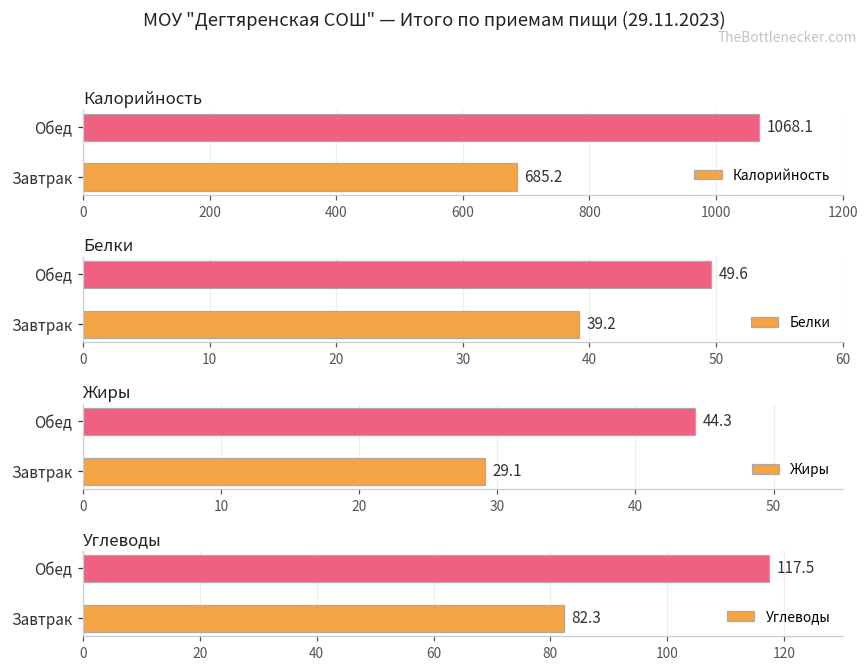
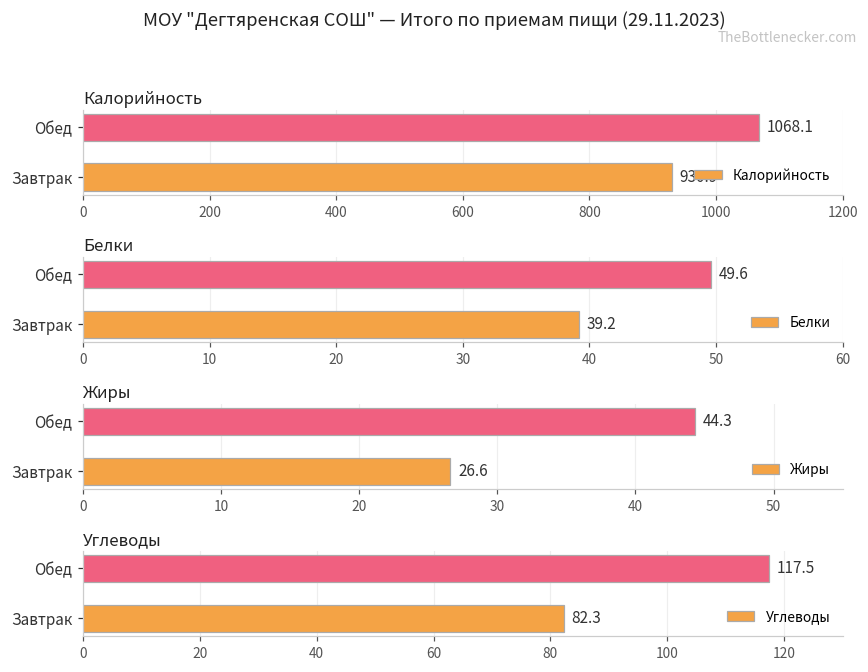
  {
    "Калорийность": {
      "Обед": 1068.1,
-     "Завтрак": 685.2
+     "Завтрак": 930.9
    },
    "Белки": {
      "Обед": 49.6,
      "Завтрак": 39.2
    },
    "Жиры": {
      "Обед": 44.3,
-     "Завтрак": 29.1
+     "Завтрак": 26.6
    },
    "Углеводы": {
      "Обед": 117.5,
      "Завтрак": 82.3
    }
  }
